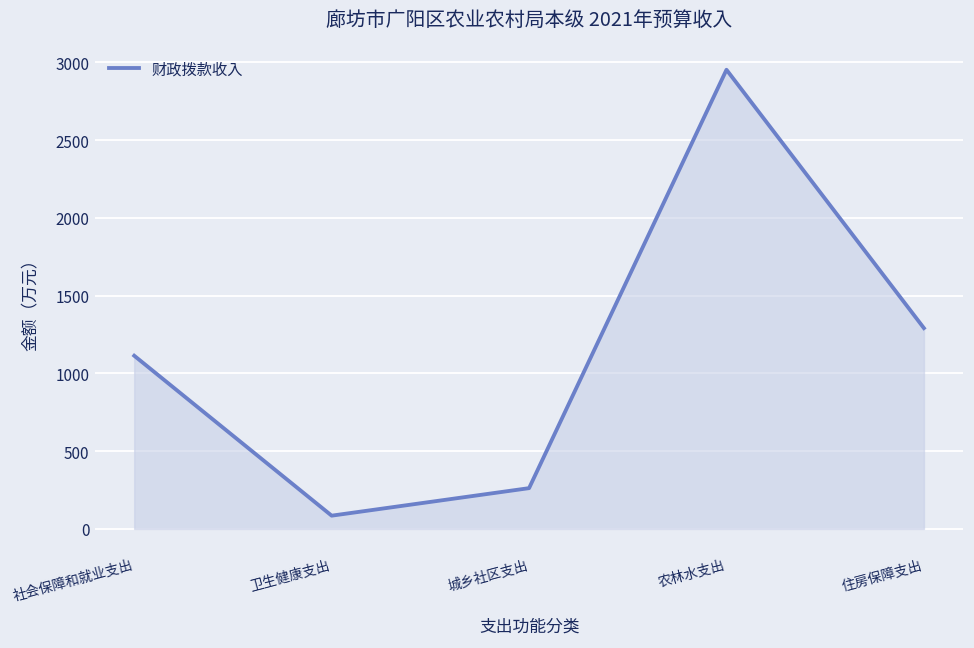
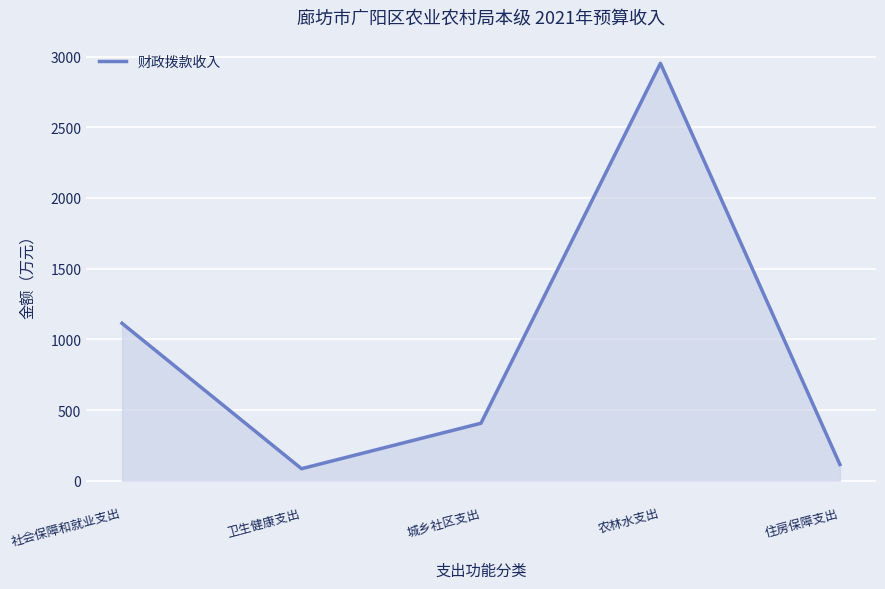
  {
    "社会保障和就业支出": 1110,
    "卫生健康支出": 80,
-   "城乡社区支出": 260,
+   "城乡社区支出": 410,
    "农林水支出": 2950,
-   "住房保障支出": 1290
+   "住房保障支出": 110
  }
